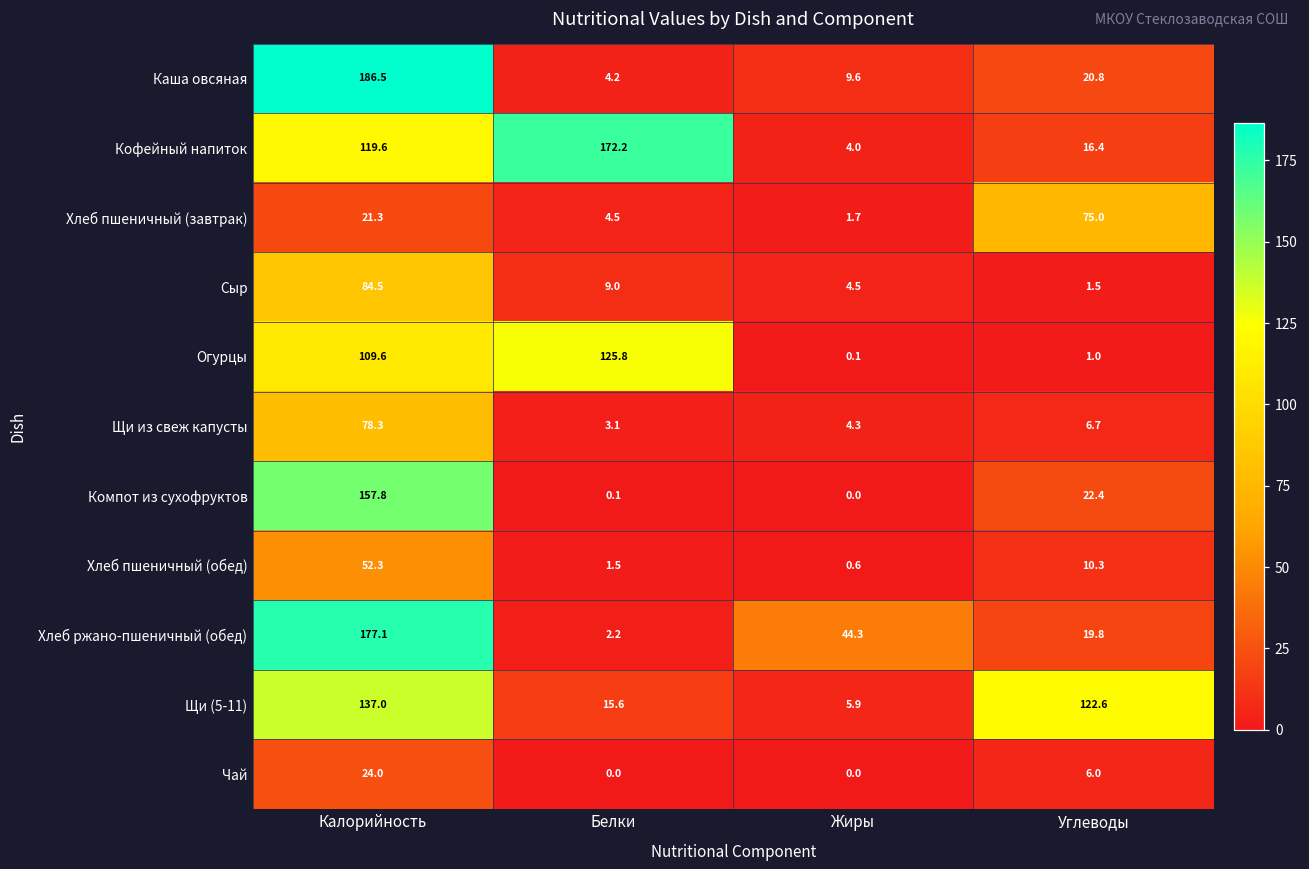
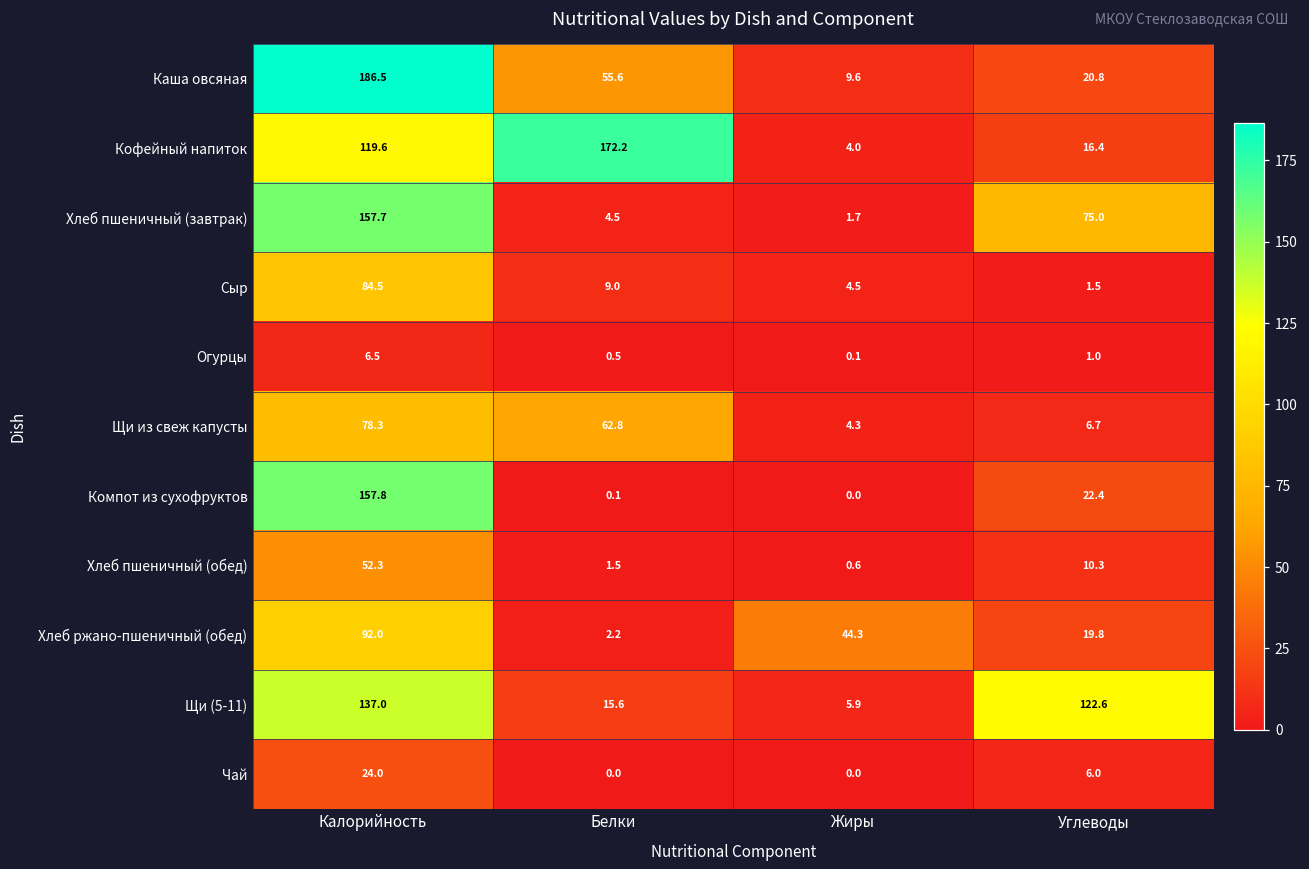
  {
    "Каша овсяная": {
      "Калорийность": 186.5,
-     "Белки": 4.2,
+     "Белки": 55.6,
      "Жиры": 9.6,
      "Углеводы": 20.8
    },
    "Кофейный напиток": {
      "Калорийность": 119.6,
      "Белки": 172.2,
      "Жиры": 4.0,
      "Углеводы": 16.4
    },
    "Хлеб пшеничный (завтрак)": {
-     "Калорийность": 21.3,
+     "Калорийность": 157.7,
      "Белки": 4.5,
      "Жиры": 1.7,
      "Углеводы": 75.0
    },
    "Сыр": {
      "Калорийность": 84.5,
      "Белки": 9.0,
      "Жиры": 4.5,
      "Углеводы": 1.5
    },
    "Огурцы": {
-     "Калорийность": 109.6,
-     "Белки": 125.8,
+     "Калорийность": 6.5,
+     "Белки": 0.5,
      "Жиры": 0.1,
      "Углеводы": 1.0
    },
    "Щи из свеж капусты": {
      "Калорийность": 78.3,
-     "Белки": 3.1,
+     "Белки": 62.8,
      "Жиры": 4.3,
      "Углеводы": 6.7
    },
    "Компот из сухофруктов": {
      "Калорийность": 157.8,
      "Белки": 0.1,
      "Жиры": 0.0,
      "Углеводы": 22.4
    },
    "Хлеб пшеничный (обед)": {
      "Калорийность": 52.3,
      "Белки": 1.5,
      "Жиры": 0.6,
      "Углеводы": 10.3
    },
    "Хлеб ржано-пшеничный (обед)": {
-     "Калорийность": 177.1,
+     "Калорийность": 92.0,
      "Белки": 2.2,
      "Жиры": 44.3,
      "Углеводы": 19.8
    },
    "Щи (5-11)": {
      "Калорийность": 137.0,
      "Белки": 15.6,
      "Жиры": 5.9,
      "Углеводы": 122.6
    },
    "Чай": {
      "Калорийность": 24.0,
      "Белки": 0.0,
      "Жиры": 0.0,
      "Углеводы": 6.0
    }
  }
